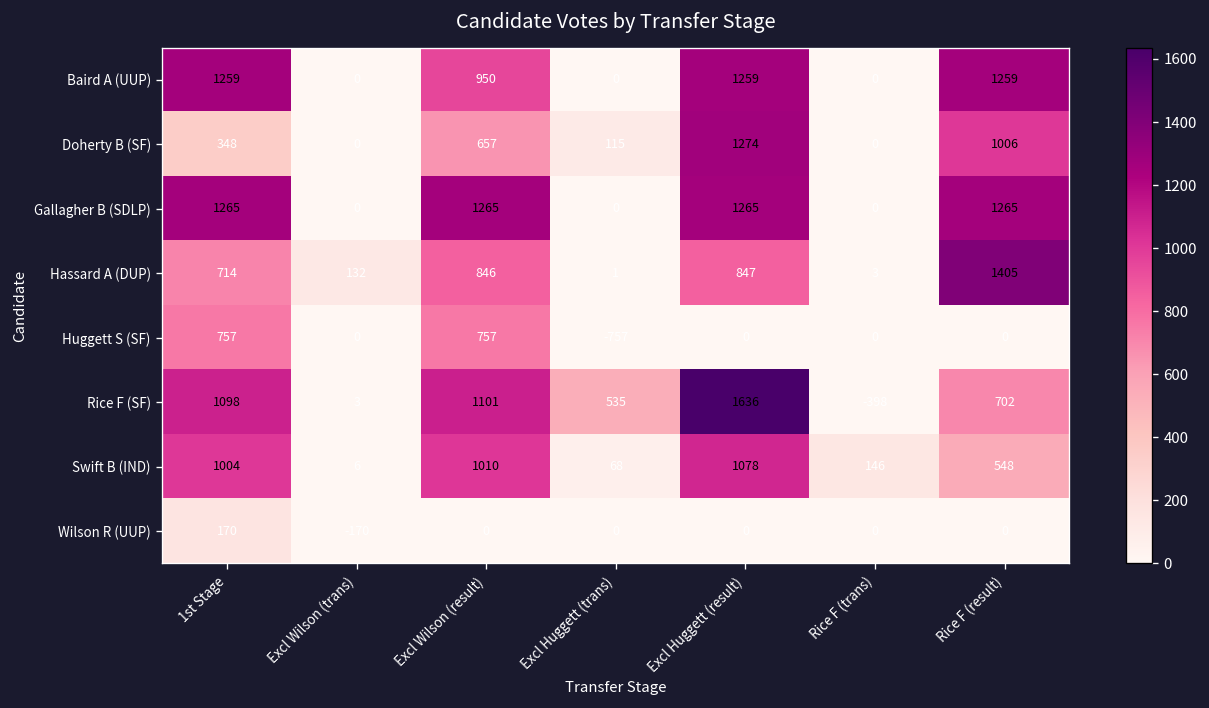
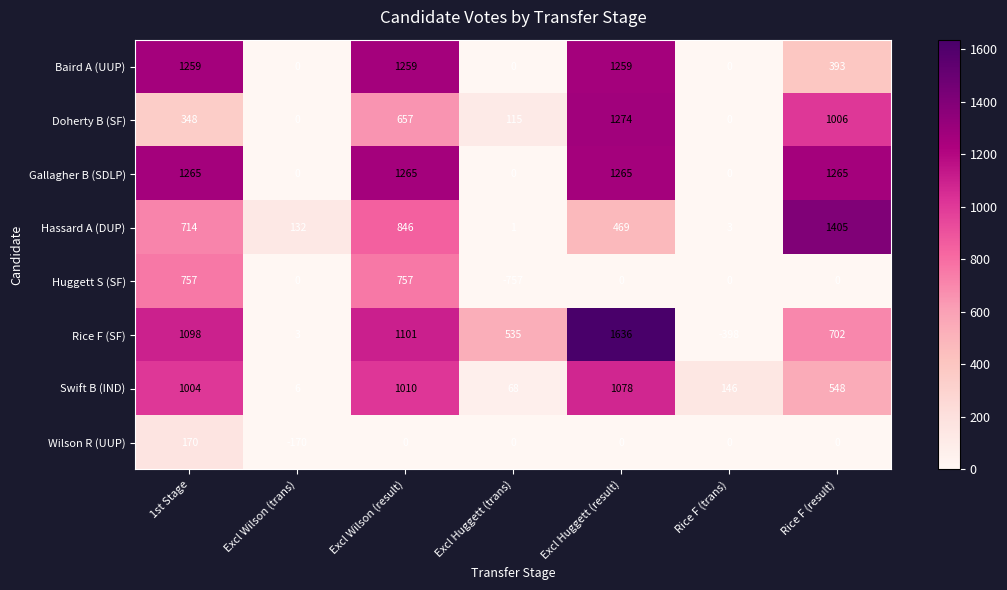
  {
    "Baird A (UUP)": {
      "1st Stage": 1259,
-     "Excl Wilson (result)": 950,
+     "Excl Wilson (result)": 1259,
      "Excl Huggett (result)": 1259,
-     "Rice F (result)": 1259
+     "Rice F (result)": 393
    },
    "Doherty B (SF)": {
      "1st Stage": 348,
      "Excl Wilson (result)": 657,
      "Excl Huggett (result)": 1274,
      "Rice F (result)": 1006
    },
    "Gallagher B (SDLP)": {
      "1st Stage": 1265,
      "Excl Wilson (result)": 1265,
      "Excl Huggett (result)": 1265,
      "Rice F (result)": 1265
    },
    "Hassard A (DUP)": {
      "1st Stage": 714,
      "Excl Wilson (result)": 846,
-     "Excl Huggett (result)": 847,
+     "Excl Huggett (result)": 469,
      "Rice F (result)": 1405
    },
    "Huggett S (SF)": {
      "1st Stage": 757,
      "Excl Wilson (result)": 757
    },
    "Rice F (SF)": {
      "1st Stage": 1098,
      "Excl Wilson (result)": 1101,
      "Excl Huggett (trans)": 535,
      "Excl Huggett (result)": 1636,
      "Rice F (result)": 702
    },
    "Swift B (IND)": {
      "1st Stage": 1004,
      "Excl Wilson (result)": 1010,
      "Excl Huggett (result)": 1078,
      "Rice F (result)": 548
    }
  }
